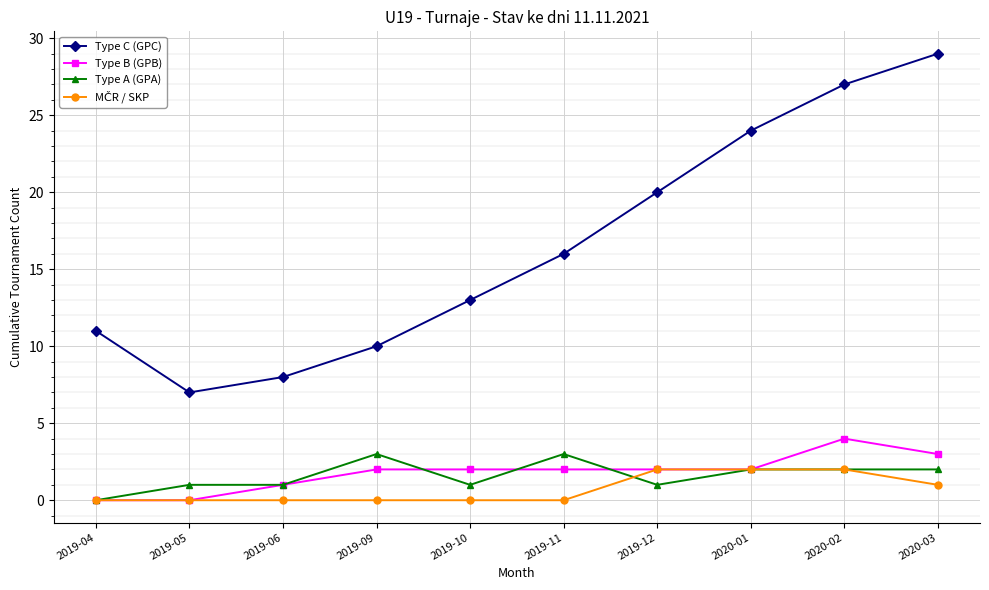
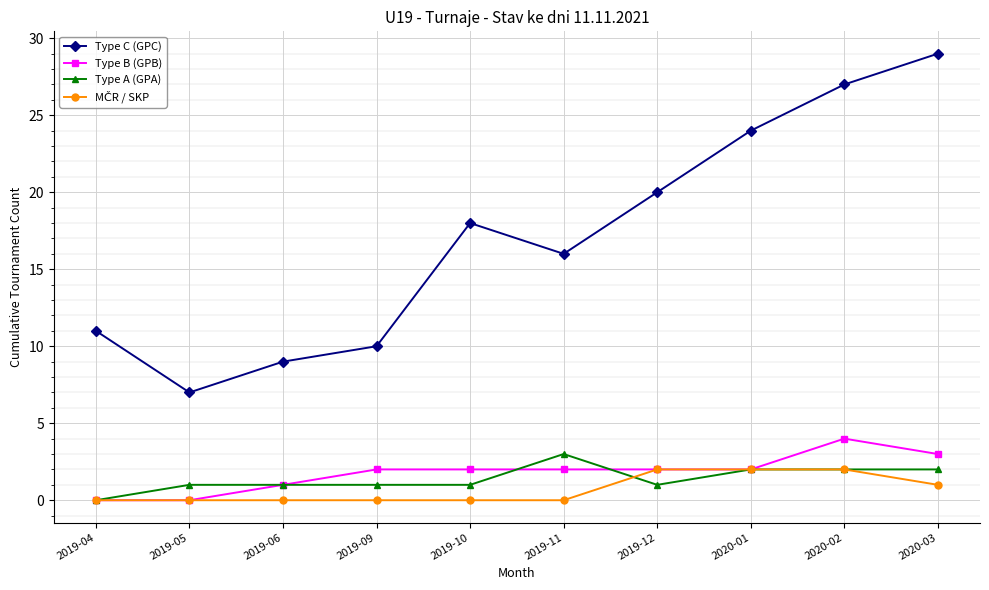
  {
    "Type C (GPC)": {
      "2019-04": 11,
      "2019-05": 7,
-     "2019-06": 8,
+     "2019-06": 9,
      "2019-09": 10,
-     "2019-10": 13,
+     "2019-10": 18,
      "2019-11": 16,
      "2019-12": 20,
      "2020-01": 24,
      "2020-02": 27,
      "2020-03": 29
    },
    "Type B (GPB)": {
      "2019-09": 2,
      "2019-10": 2,
      "2019-11": 2,
      "2020-02": 4,
      "2020-03": 3
    },
    "Type A (GPA)": {
      "2019-05": 1,
-     "2019-09": 3,
+     "2019-09": 1,
      "2019-10": 1,
      "2019-11": 3,
      "2019-12": 1,
      "2020-03": 2
    },
    "MČR / SKP": {
      "2019-06": 0,
      "2019-09": 0,
      "2019-10": 0,
      "2019-11": 0,
      "2020-03": 1
    }
  }
